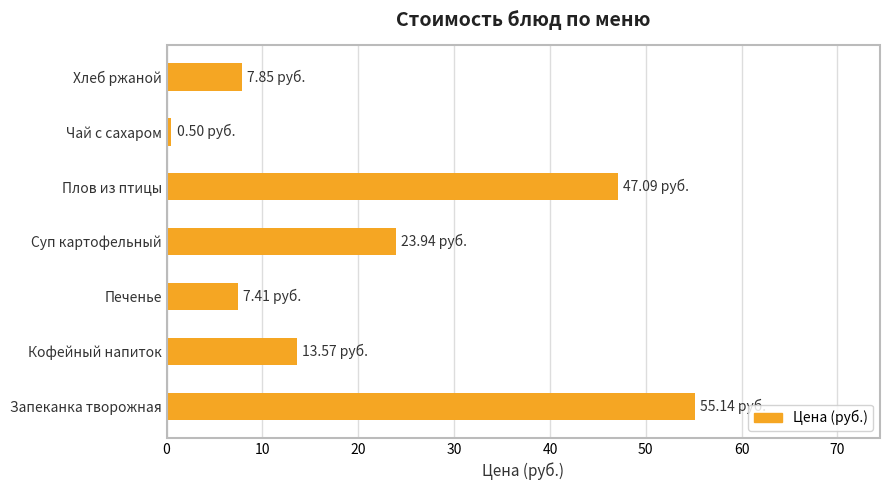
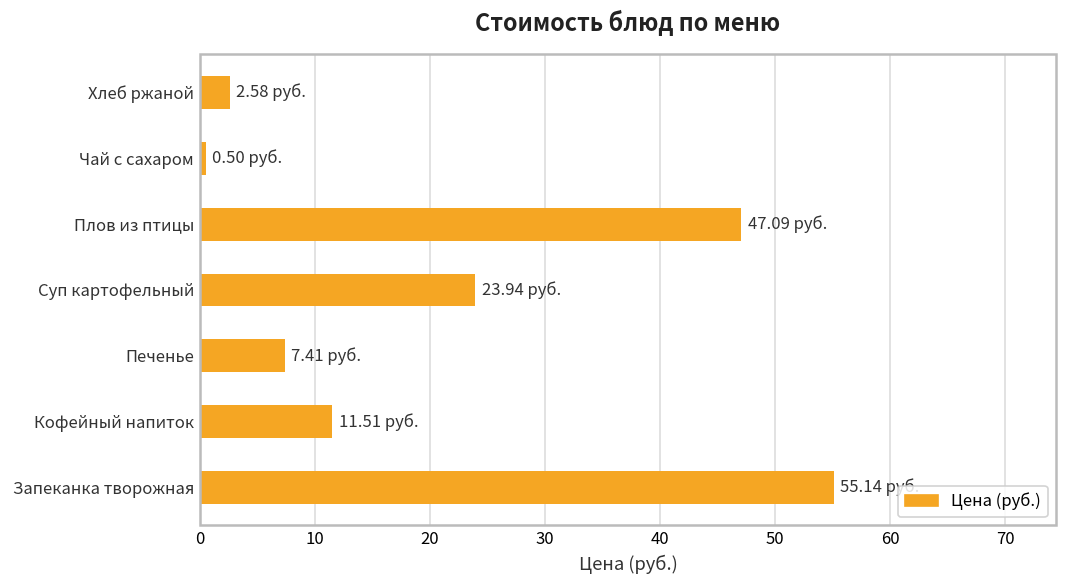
  {
-   "Хлеб ржаной": 7.85,
+   "Хлеб ржаной": 2.58,
    "Чай с сахаром": 0.50,
    "Плов из птицы": 47.09,
    "Суп картофельный": 23.94,
    "Печенье": 7.41,
-   "Кофейный напиток": 13.57
+   "Кофейный напиток": 11.51
  }
